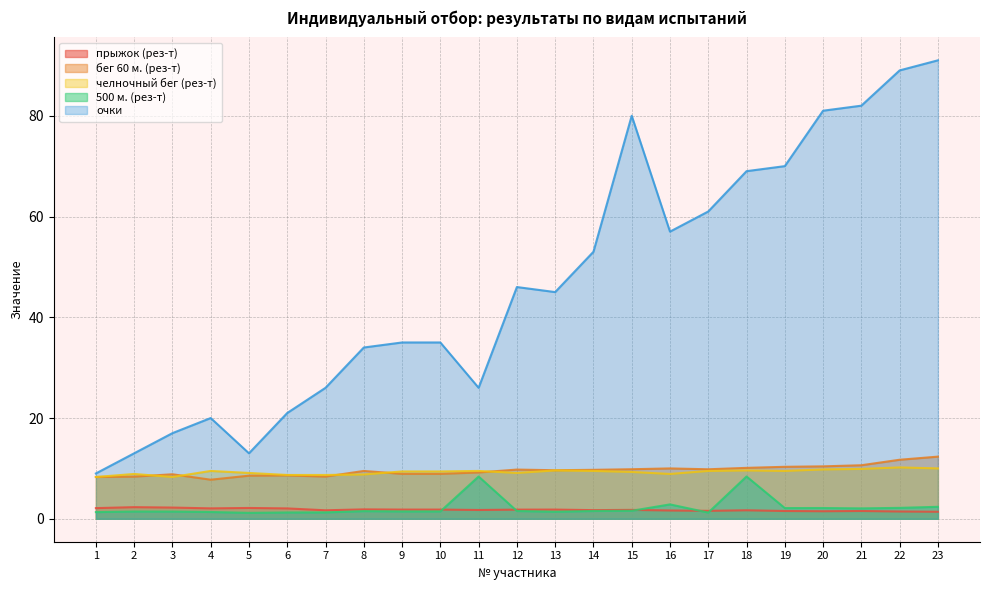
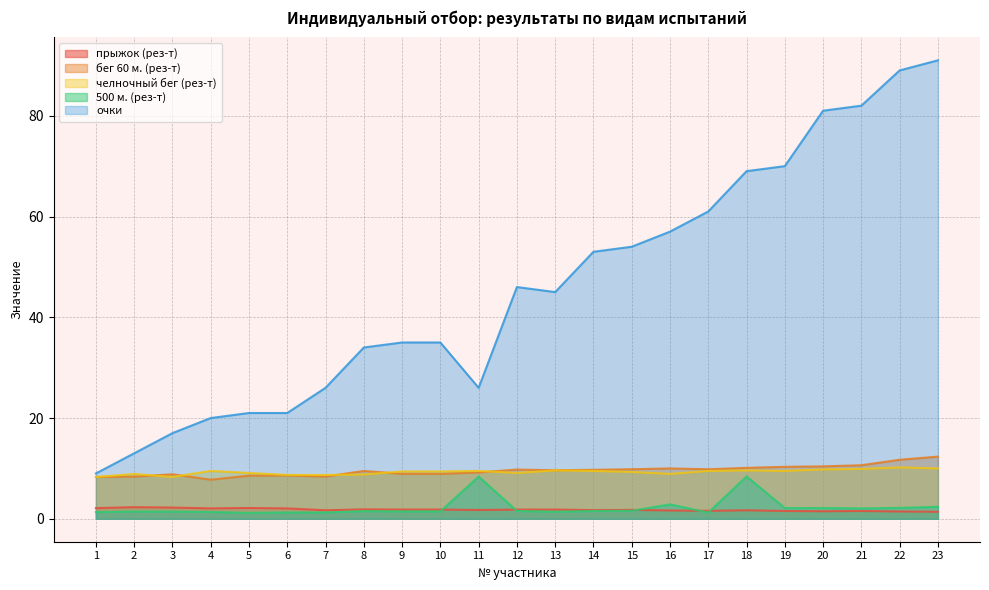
  {
    "500 м. (рез-т)": {
      "1": 1,
      "2": 1,
      "3": 1,
      "4": 1,
      "5": 1,
      "6": 1,
      "11": 8,
      "16": 3,
      "18": 8,
      "19": 2,
      "20": 2,
      "21": 2,
      "22": 2,
      "23": 2
    },
    "очки": {
      "1": 9,
      "2": 13,
      "3": 17,
      "4": 20,
-     "5": 13,
+     "5": 21,
      "6": 21,
      "7": 26,
      "8": 34,
      "9": 35,
      "10": 35,
      "11": 26,
      "12": 46,
      "13": 45,
      "14": 53,
-     "15": 80,
+     "15": 54,
      "16": 57,
      "17": 61,
      "18": 69,
      "19": 70,
      "20": 81,
      "21": 82,
      "22": 89,
      "23": 91
    }
  }
